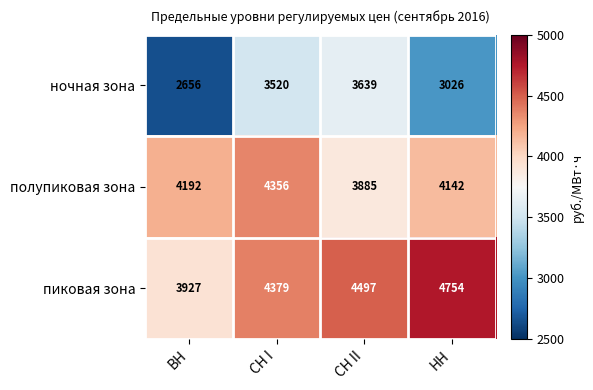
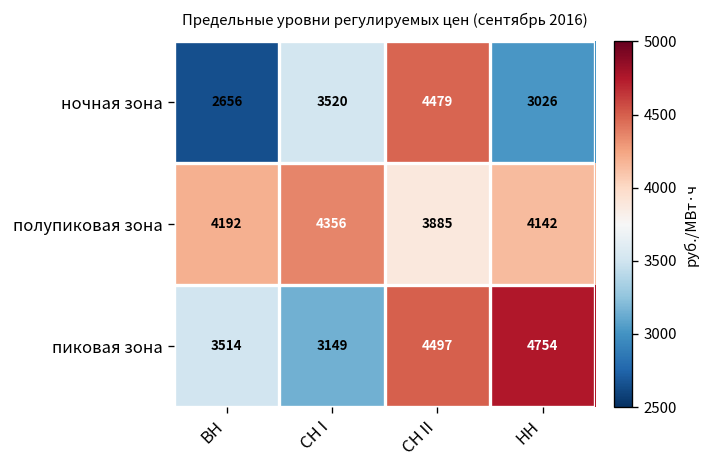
  {
    "ночная зона": {
      "ВН": 2656,
      "СН I": 3520,
-     "СН II": 3639,
+     "СН II": 4479,
      "НН": 3026
    },
    "полупиковая зона": {
      "ВН": 4192,
      "СН I": 4356,
      "СН II": 3885,
      "НН": 4142
    },
    "пиковая зона": {
-     "ВН": 3927,
-     "СН I": 4379,
+     "ВН": 3514,
+     "СН I": 3149,
      "СН II": 4497,
      "НН": 4754
    }
  }
